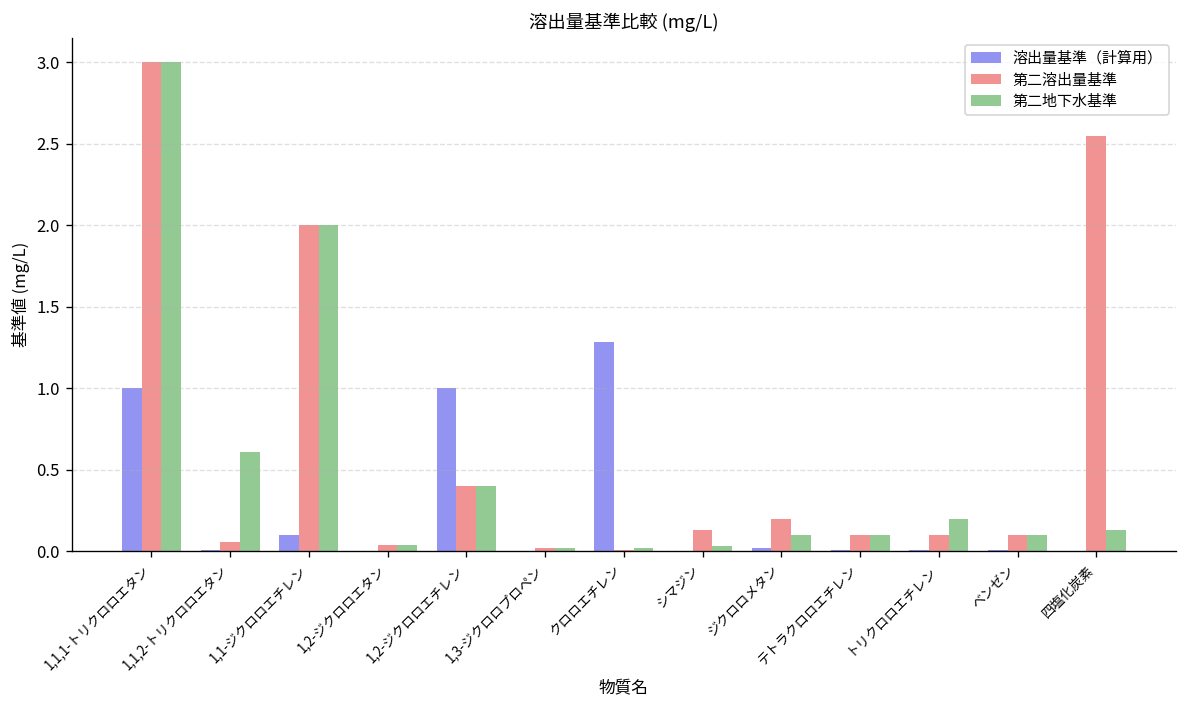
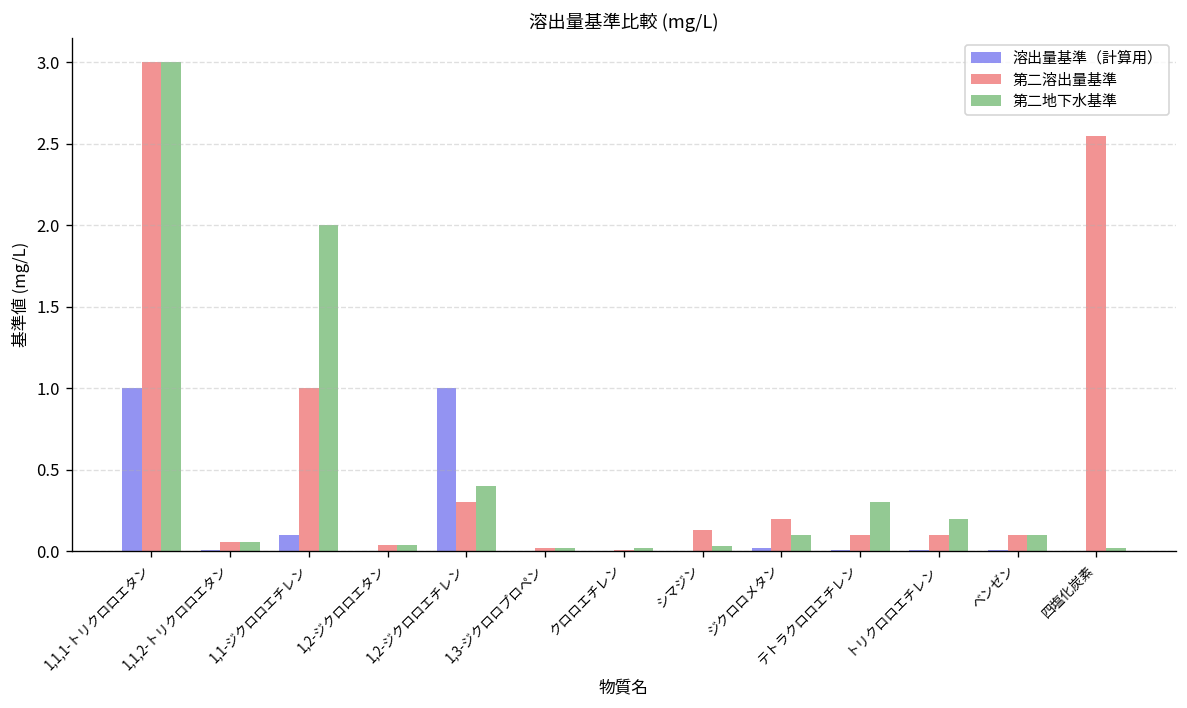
  {
    "溶出量基準（計算用）": {
      "1,1,1-トリクロロエタン": 1.00,
      "1,1-ジクロロエチレン": 0.10,
      "1,2-ジクロロエチレン": 1.00,
-     "クロロエチレン": 1.28,
+     "クロロエチレン": 0.00,
      "ジクロロメタン": 0.02
    },
    "第二溶出量基準": {
      "1,1,1-トリクロロエタン": 3.0,
      "1,1,2-トリクロロエタン": 0.06,
-     "1,1-ジクロロエチレン": 2,
+     "1,1-ジクロロエチレン": 1,
      "1,2-ジクロロエタン": 0.04,
-     "1,2-ジクロロエチレン": 0.4,
+     "1,2-ジクロロエチレン": 0.3,
      "1,3-ジクロロプロペン": 0.02,
      "シマジン": 0.13,
      "ジクロロメタン": 0.2,
      "テトラクロロエチレン": 0.1,
      "トリクロロエチレン": 0.1,
      "ベンゼン": 0.1,
      "四塩化炭素": 2.55
    },
    "第二地下水基準": {
      "1,1,1-トリクロロエタン": 3.00,
-     "1,1,2-トリクロロエタン": 0.61,
+     "1,1,2-トリクロロエタン": 0.06,
      "1,1-ジクロロエチレン": 2.00,
      "1,2-ジクロロエタン": 0.04,
      "1,2-ジクロロエチレン": 0.40,
      "1,3-ジクロロプロペン": 0.02,
      "クロロエチレン": 0.02,
      "シマジン": 0.03,
      "ジクロロメタン": 0.10,
-     "テトラクロロエチレン": 0.1,
+     "テトラクロロエチレン": 0.3,
      "トリクロロエチレン": 0.20,
      "ベンゼン": 0.10,
-     "四塩化炭素": 0.13
+     "四塩化炭素": 0.02
    }
  }
